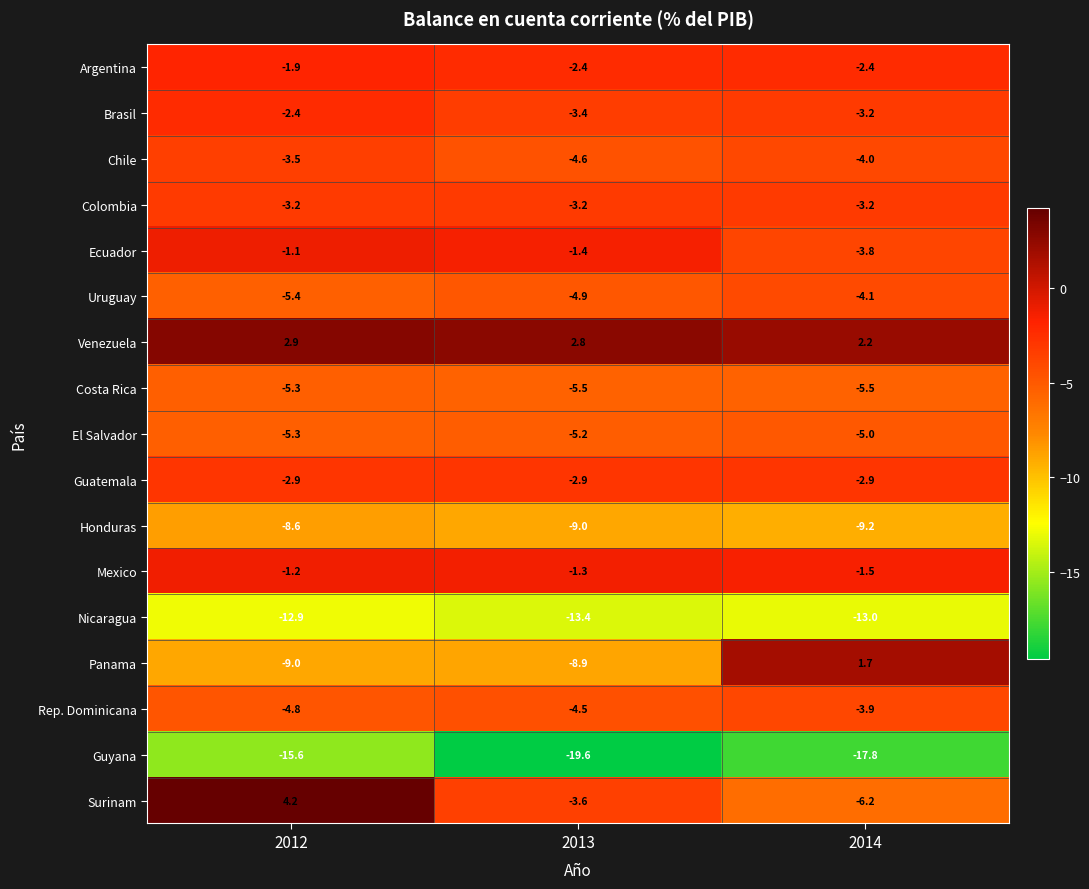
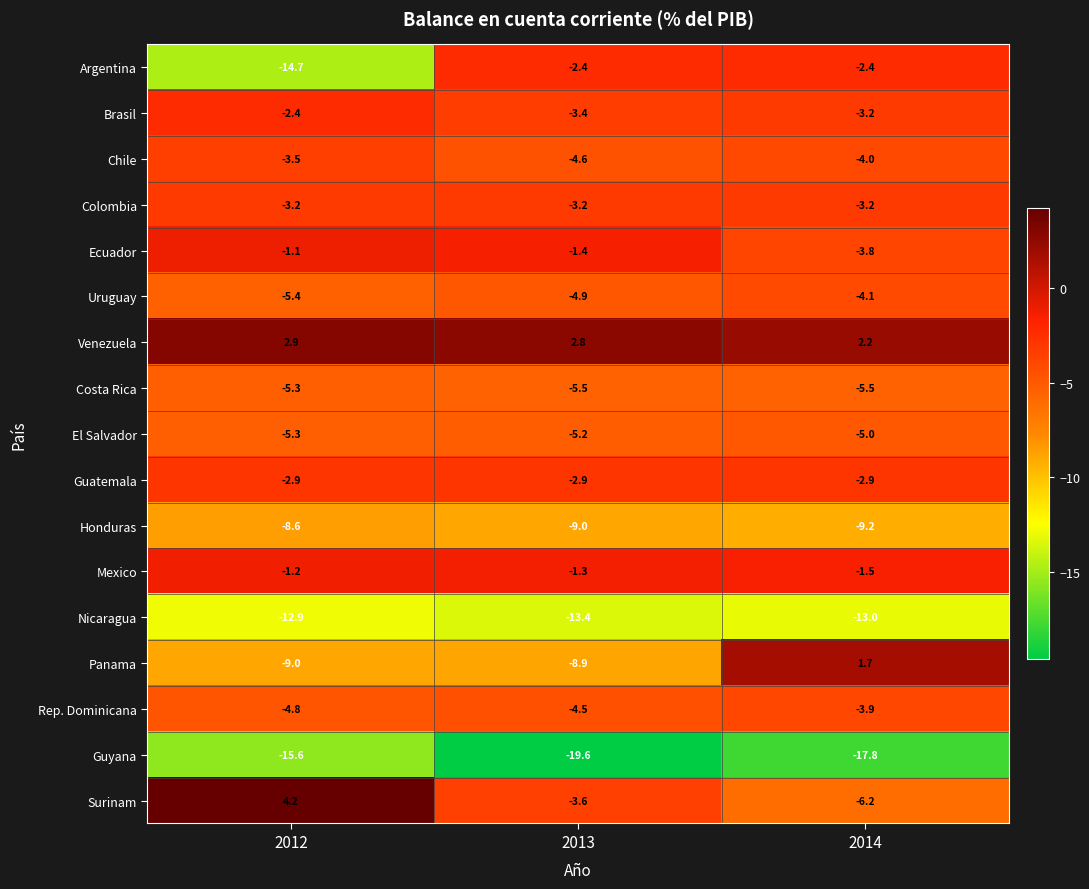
  {
    "Argentina": {
-     "2012": -1.9,
+     "2012": -14.7,
      "2013": -2.4,
      "2014": -2.4
    },
    "Brasil": {
      "2012": -2.4,
      "2013": -3.4,
      "2014": -3.2
    },
    "Chile": {
      "2012": -3.5,
      "2013": -4.6,
      "2014": -4.0
    },
    "Colombia": {
      "2012": -3.2,
      "2013": -3.2,
      "2014": -3.2
    },
    "Ecuador": {
      "2012": -1.1,
      "2013": -1.4,
      "2014": -3.8
    },
    "Uruguay": {
      "2012": -5.4,
      "2013": -4.9,
      "2014": -4.1
    },
    "Venezuela": {
      "2012": 2.9,
      "2013": 2.8,
      "2014": 2.2
    },
    "Costa Rica": {
      "2012": -5.3,
      "2013": -5.5,
      "2014": -5.5
    },
    "El Salvador": {
      "2012": -5.3,
      "2013": -5.2,
      "2014": -5.0
    },
    "Guatemala": {
      "2012": -2.9,
      "2013": -2.9,
      "2014": -2.9
    },
    "Honduras": {
      "2012": -8.6,
      "2013": -9.0,
      "2014": -9.2
    },
    "Mexico": {
      "2012": -1.2,
      "2013": -1.3,
      "2014": -1.5
    },
    "Nicaragua": {
      "2012": -12.9,
      "2013": -13.4,
      "2014": -13.0
    },
    "Panama": {
      "2012": -9.0,
      "2013": -8.9,
      "2014": 1.7
    },
    "Rep. Dominicana": {
      "2012": -4.8,
      "2013": -4.5,
      "2014": -3.9
    },
    "Guyana": {
      "2012": -15.6,
      "2013": -19.6,
      "2014": -17.8
    },
    "Surinam": {
      "2012": 4.2,
      "2013": -3.6,
      "2014": -6.2
    }
  }
